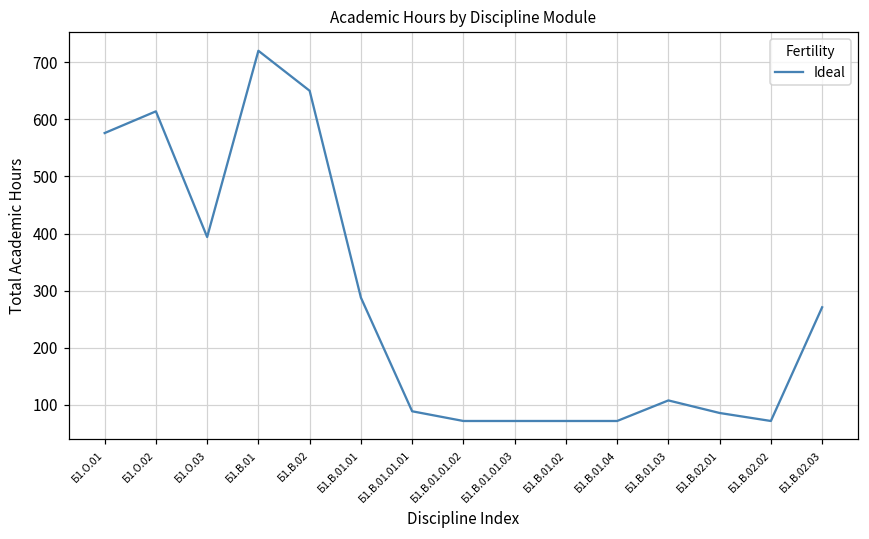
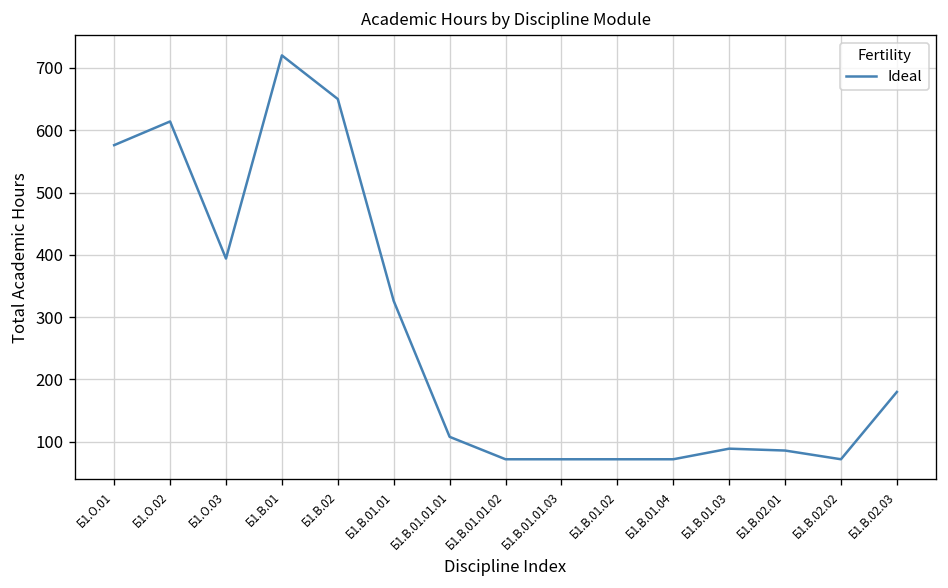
  {
    "Б1.О.01": 580,
    "Б1.О.02": 610,
    "Б1.О.03": 390,
    "Б1.В.01": 720,
    "Б1.В.02": 650,
-   "Б1.В.01.01": 290,
-   "Б1.В.01.01.01": 90,
+   "Б1.В.01.01": 330,
+   "Б1.В.01.01.01": 110,
    "Б1.В.01.01.02": 70,
    "Б1.В.01.01.03": 70,
    "Б1.В.01.02": 70,
    "Б1.В.01.04": 70,
-   "Б1.В.01.03": 110,
+   "Б1.В.01.03": 90,
    "Б1.В.02.01": 90,
    "Б1.В.02.02": 70,
-   "Б1.В.02.03": 270
+   "Б1.В.02.03": 180
  }
